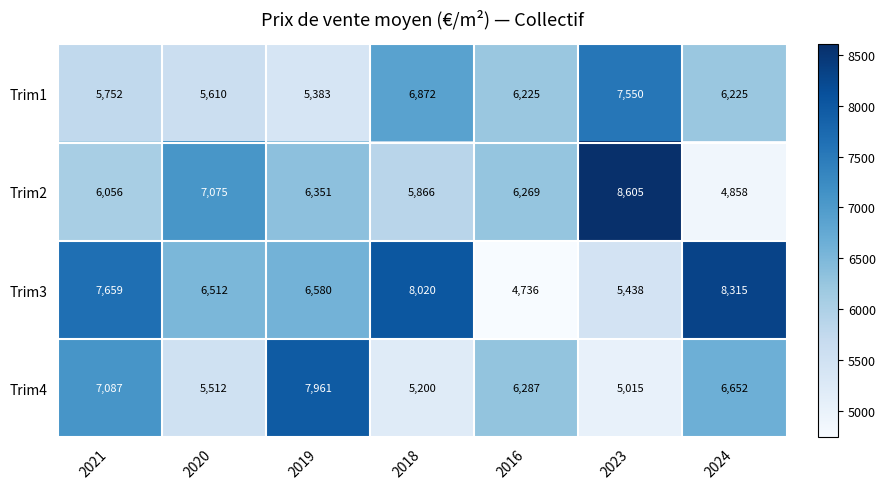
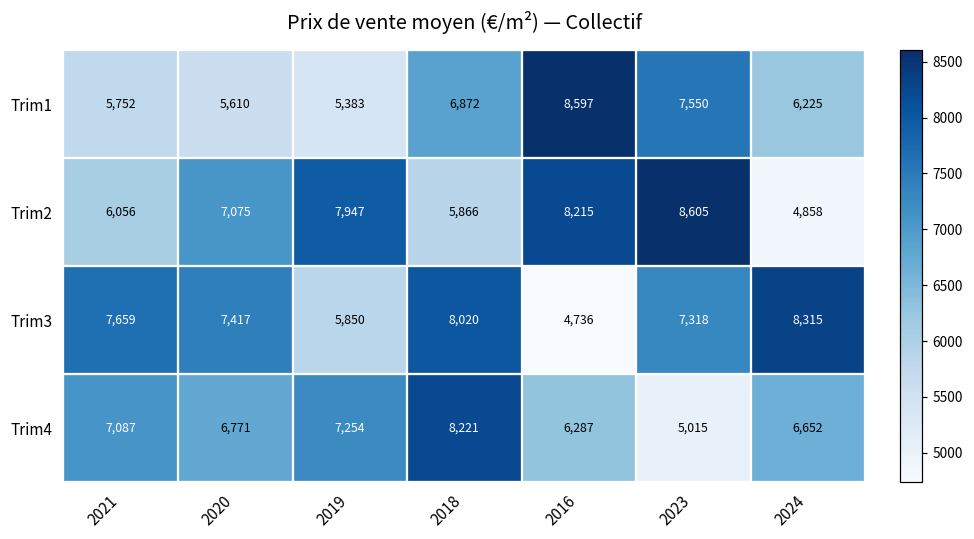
  {
    "Trim1": {
      "2021": "5,752",
      "2020": "5,610",
      "2019": "5,383",
      "2018": "6,872",
-     "2016": "6,225",
+     "2016": "8,597",
      "2023": "7,550",
      "2024": "6,225"
    },
    "Trim2": {
      "2021": "6,056",
      "2020": "7,075",
-     "2019": "6,351",
+     "2019": "7,947",
      "2018": "5,866",
-     "2016": "6,269",
+     "2016": "8,215",
      "2023": "8,605",
      "2024": "4,858"
    },
    "Trim3": {
      "2021": "7,659",
-     "2020": "6,512",
-     "2019": "6,580",
+     "2020": "7,417",
+     "2019": "5,850",
      "2018": "8,020",
      "2016": "4,736",
-     "2023": "5,438",
+     "2023": "7,318",
      "2024": "8,315"
    },
    "Trim4": {
      "2021": "7,087",
-     "2020": "5,512",
-     "2019": "7,961",
-     "2018": "5,200",
+     "2020": "6,771",
+     "2019": "7,254",
+     "2018": "8,221",
      "2016": "6,287",
      "2023": "5,015",
      "2024": "6,652"
    }
  }
